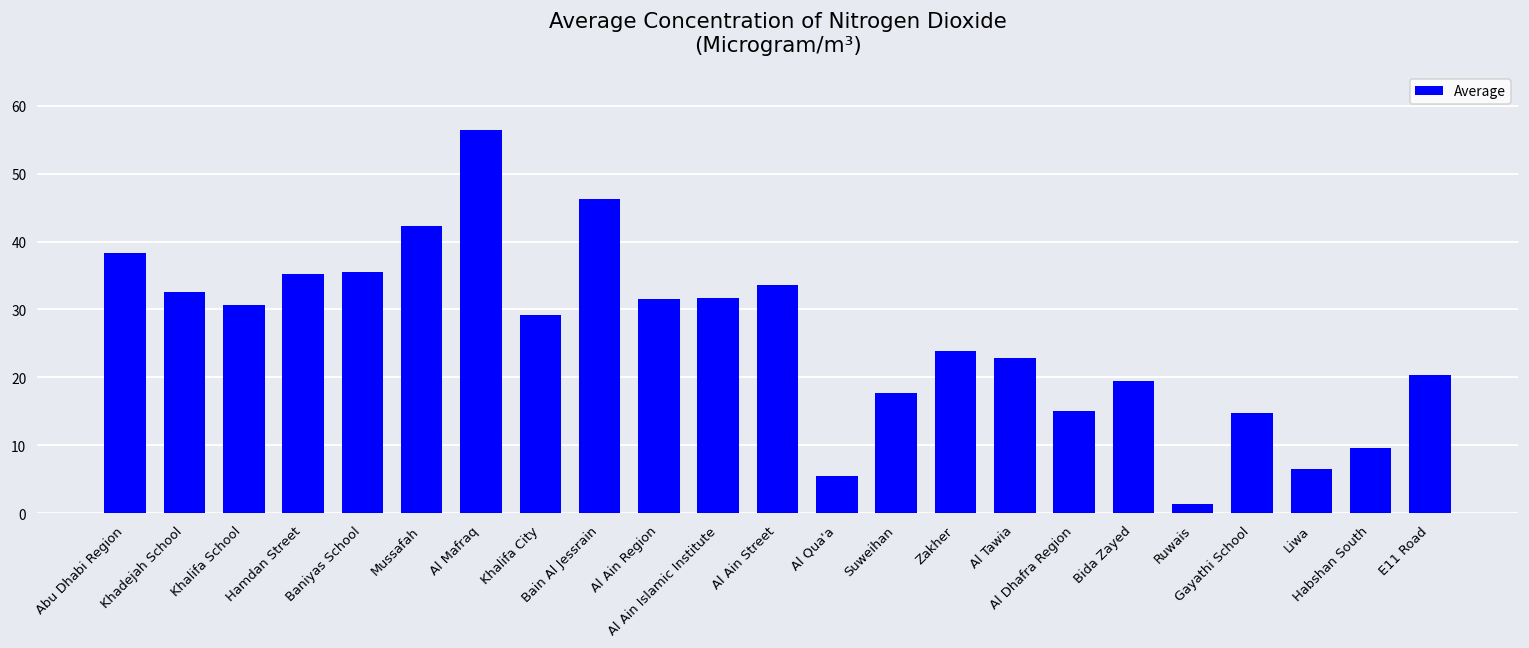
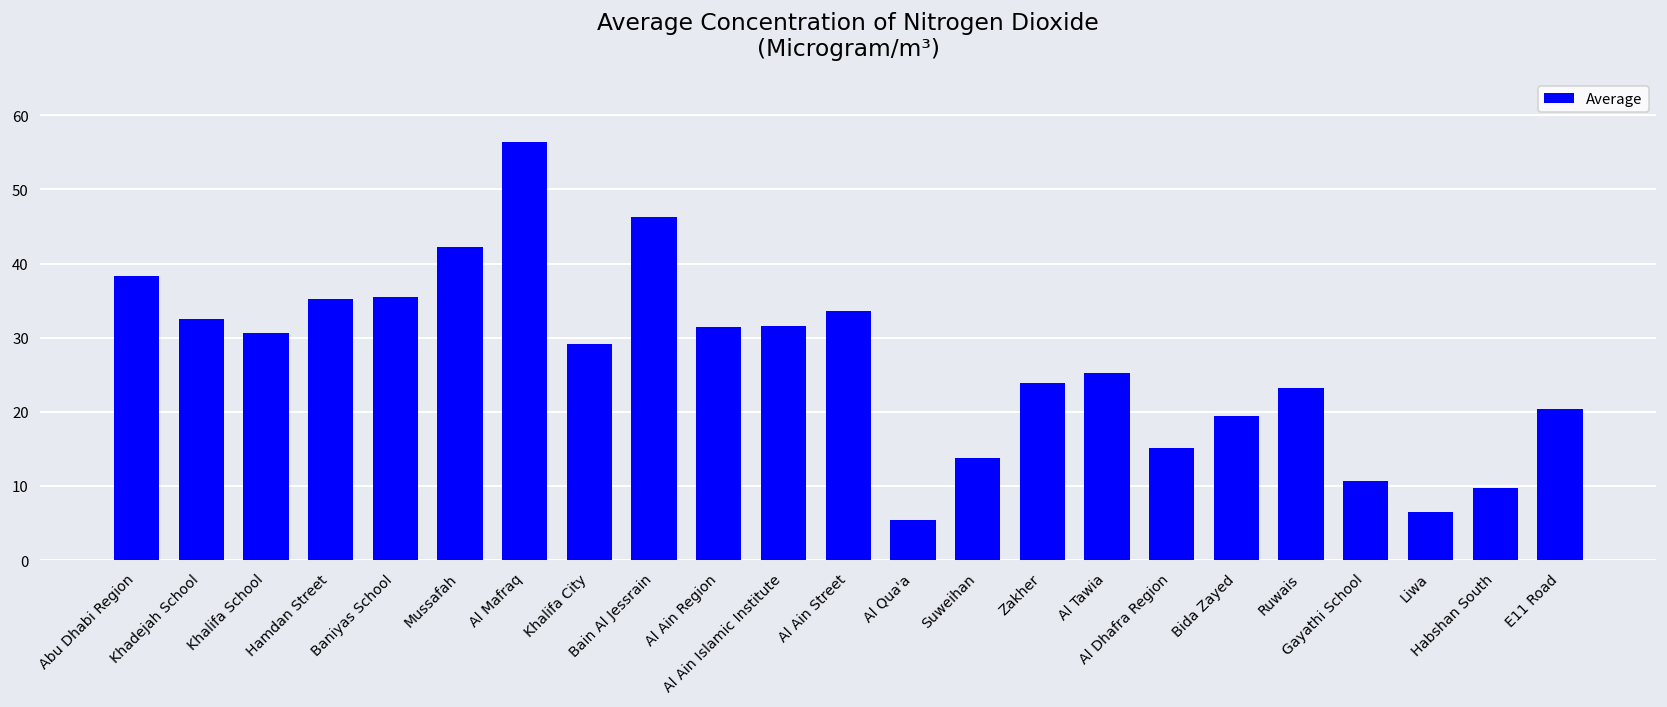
  {
    "Abu Dhabi Region": 38,
    "Khadejah School": 33,
    "Khalifa School": 31,
    "Hamdan Street": 35,
    "Baniyas School": 35,
    "Mussafah": 42,
    "Al Mafraq": 56,
    "Khalifa City": 29,
    "Bain Al Jessrain": 46,
    "Al Ain Region": 31,
    "Al Ain Islamic Institute": 32,
    "Al Ain Street": 34,
    "Al Qua'a": 5,
-   "Suweihan": 18,
+   "Suweihan": 14,
    "Zakher": 24,
-   "Al Tawia": 23,
+   "Al Tawia": 25,
    "Al Dhafra Region": 15,
    "Bida Zayed": 19,
-   "Ruwais": 1,
-   "Gayathi School": 15,
+   "Ruwais": 23,
+   "Gayathi School": 11,
    "Liwa": 7,
    "Habshan South": 10,
    "E11 Road": 20
  }
